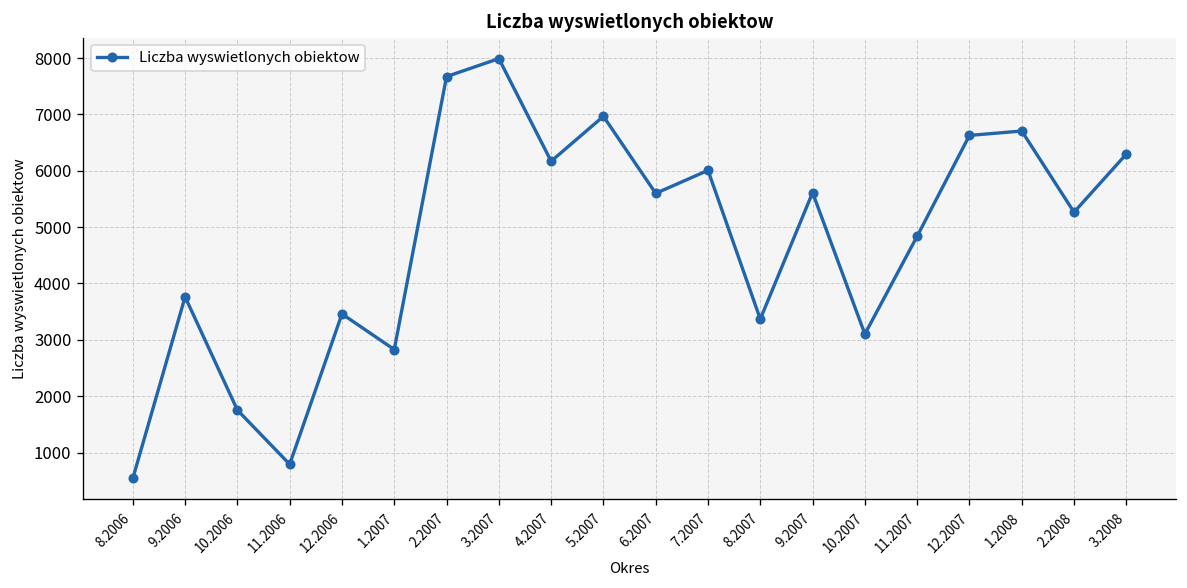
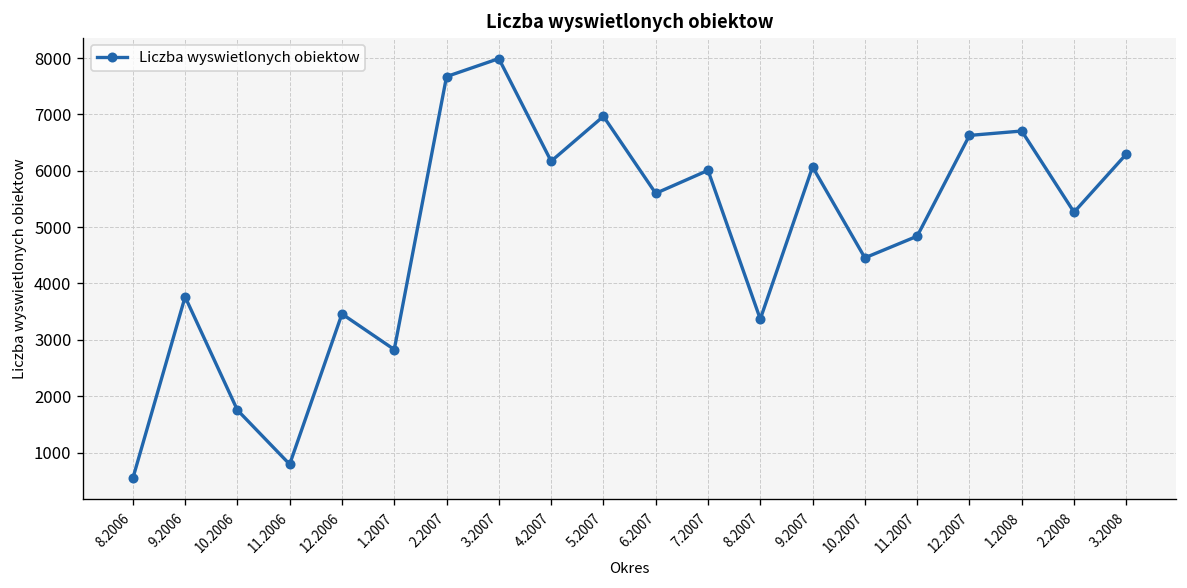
  {
    "8.2006": 500,
    "9.2006": 3800,
    "10.2006": 1800,
    "11.2006": 800,
    "12.2006": 3500,
    "1.2007": 2800,
    "2.2007": 7700,
    "3.2007": 8000,
    "4.2007": 6200,
    "5.2007": 7000,
    "6.2007": 5600,
    "7.2007": 6000,
    "8.2007": 3400,
-   "9.2007": 5600,
-   "10.2007": 3100,
+   "9.2007": 6100,
+   "10.2007": 4500,
    "11.2007": 4800,
    "12.2007": 6600,
    "1.2008": 6700,
    "2.2008": 5300,
    "3.2008": 6300
  }
